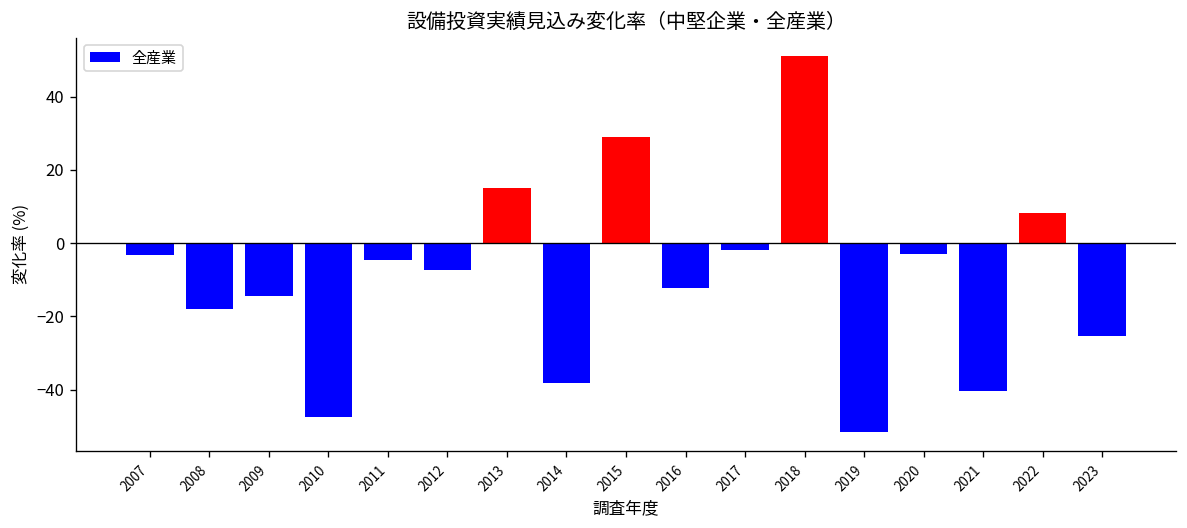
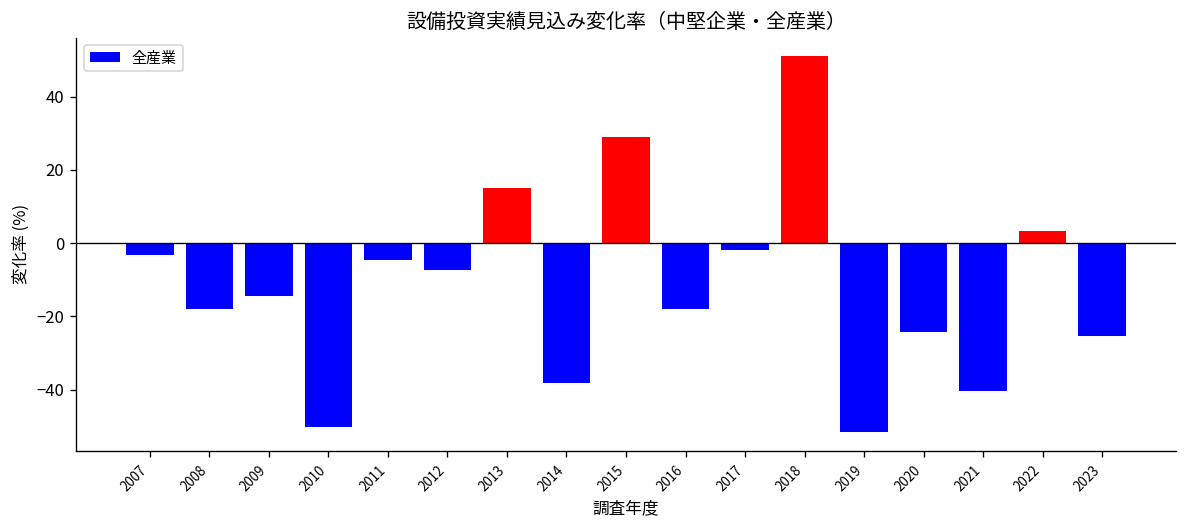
  {
    "2007": -3,
    "2008": -18,
    "2009": -15,
-   "2010": -47,
+   "2010": -50,
    "2011": -5,
    "2012": -7,
    "2013": 15,
    "2014": -38,
    "2015": 29,
-   "2016": -12,
+   "2016": -18,
    "2017": -2,
    "2018": 51,
    "2019": -52,
-   "2020": -3,
+   "2020": -24,
    "2021": -40,
-   "2022": 8,
+   "2022": 3,
    "2023": -25
  }
